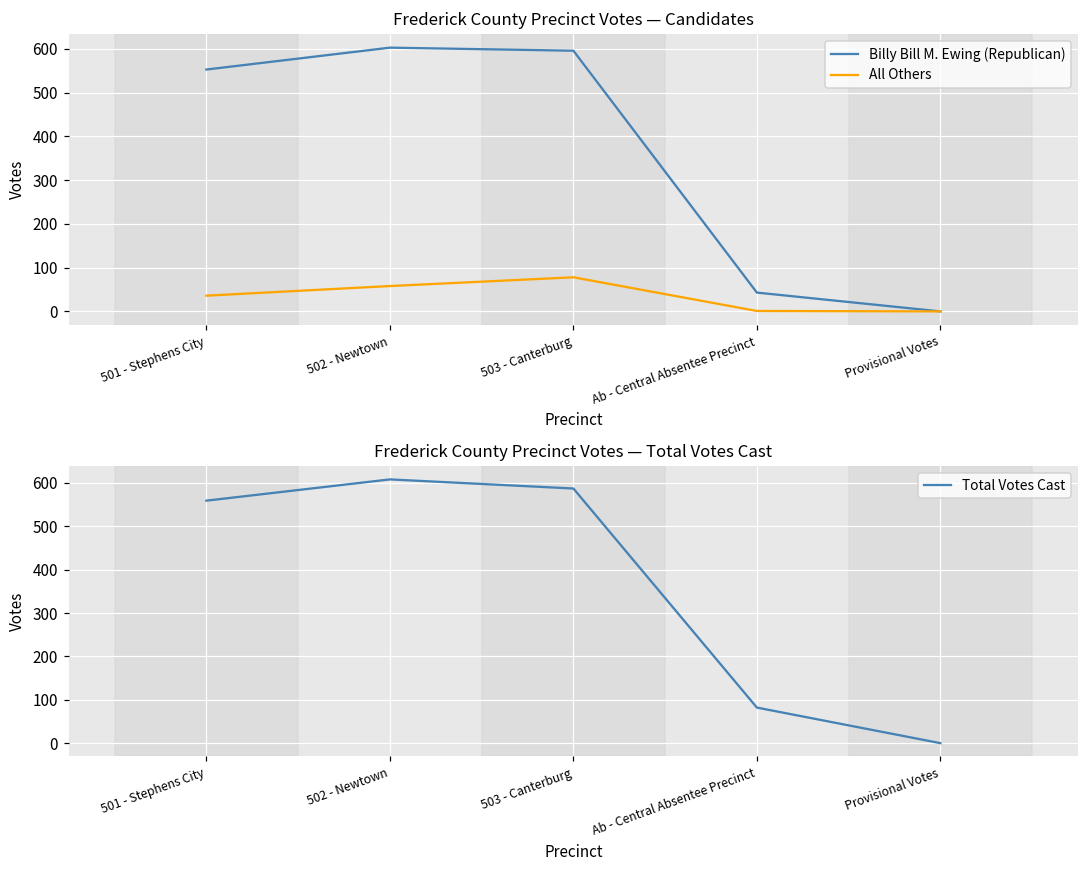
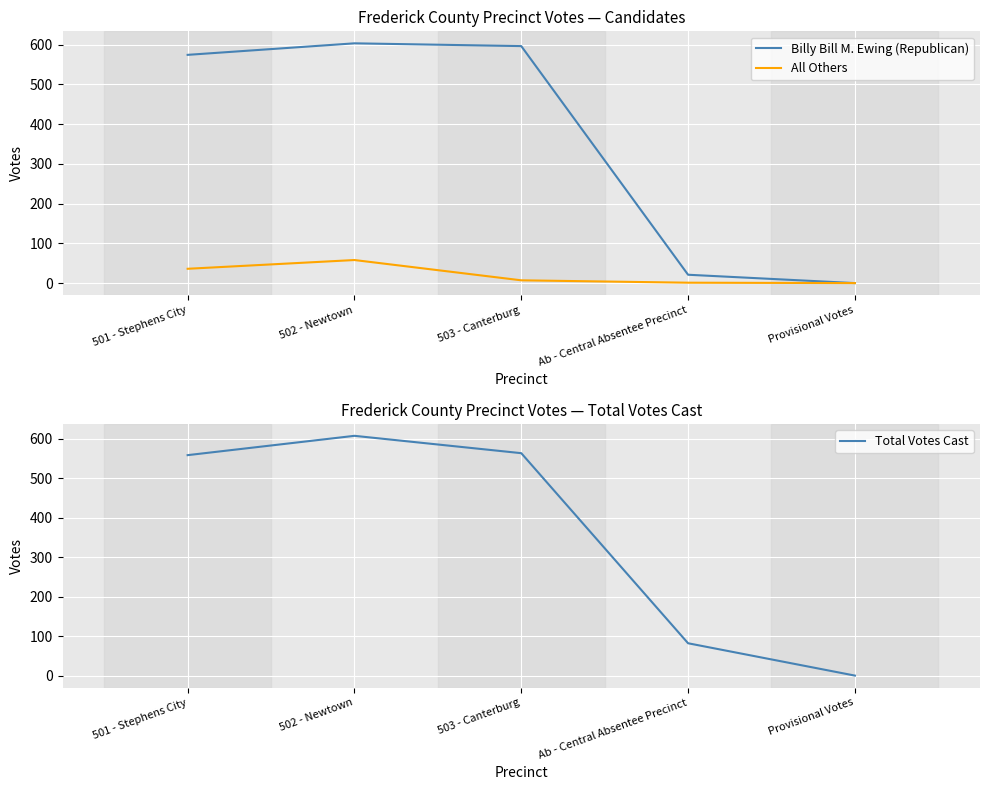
  {
    "Frederick County Precinct Votes — Candidates": {
      "Billy Bill M. Ewing (Republican)": {
-       "501 - Stephens City": 550,
+       "501 - Stephens City": 570,
        "502 - Newtown": 600,
        "503 - Canterburg": 600,
-       "Ab - Central Absentee Precinct": 40
+       "Ab - Central Absentee Precinct": 20
      },
      "All Others": {
        "501 - Stephens City": 40,
        "502 - Newtown": 60,
-       "503 - Canterburg": 80,
+       "503 - Canterburg": 10,
        "Ab - Central Absentee Precinct": 0
      }
    },
    "Frederick County Precinct Votes — Total Votes Cast": {
      "501 - Stephens City": 560,
      "502 - Newtown": 610,
-     "503 - Canterburg": 590,
+     "503 - Canterburg": 560,
      "Ab - Central Absentee Precinct": 80,
      "Provisional Votes": 0
    }
  }
